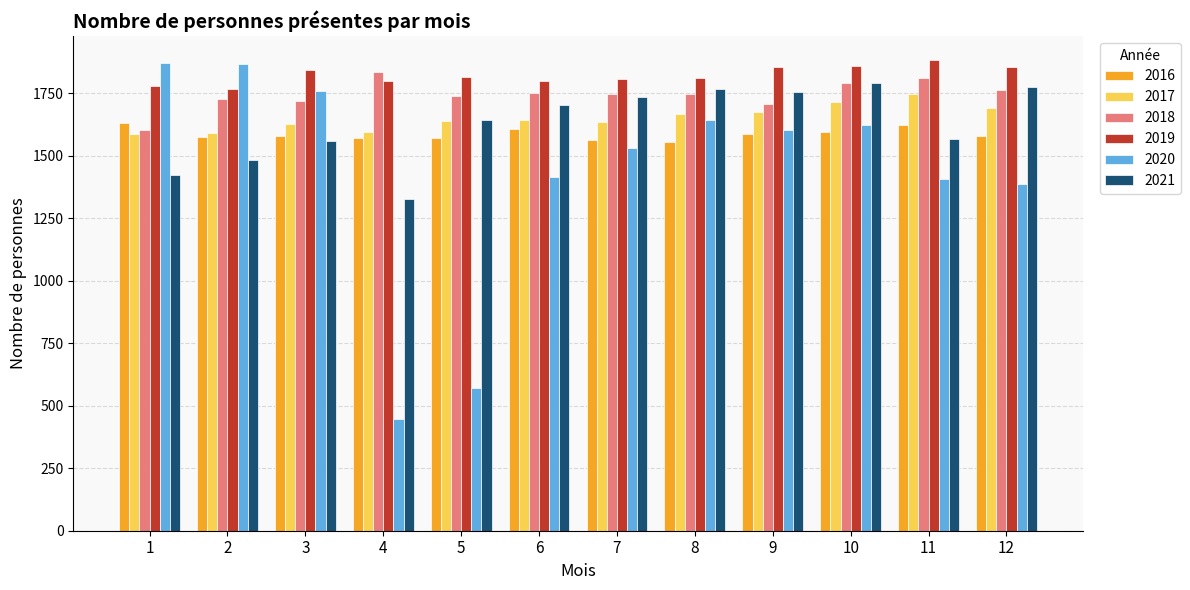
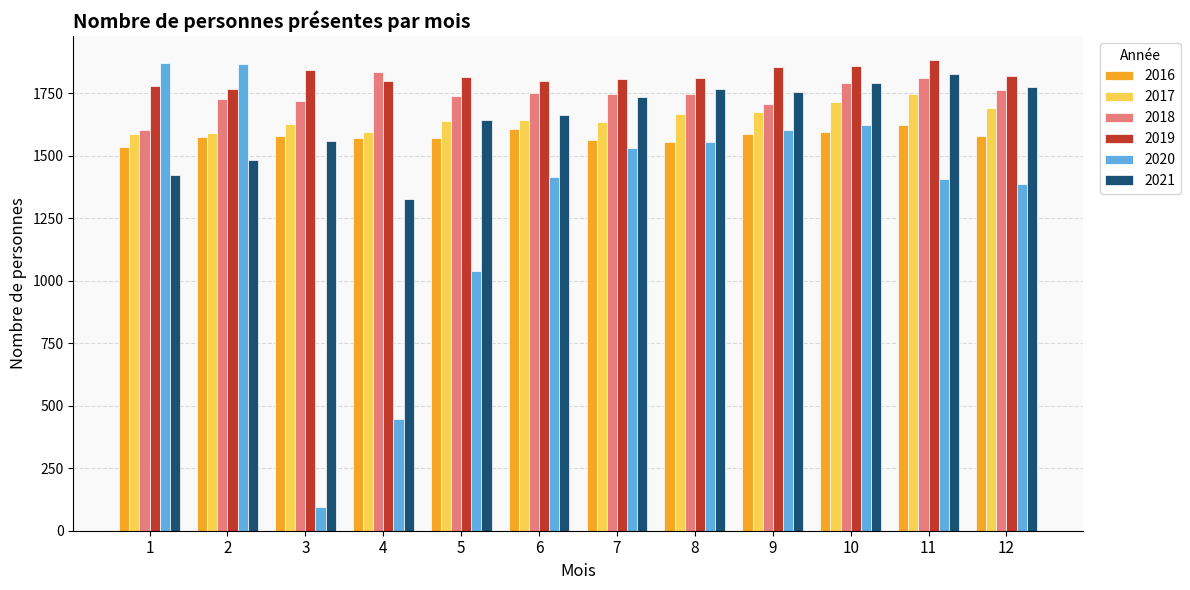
  {
    "2016": {
-     "1": 1630,
+     "1": 1540,
      "2": 1570,
      "3": 1580,
      "4": 1570,
      "5": 1570,
      "6": 1610,
      "7": 1560,
      "8": 1550,
      "9": 1590,
      "10": 1590,
      "11": 1620,
      "12": 1580
    },
    "2017": {
      "1": 1590,
      "2": 1590,
      "3": 1630,
      "4": 1590,
      "5": 1640,
      "6": 1640,
      "7": 1630,
      "8": 1670,
      "9": 1680,
      "10": 1720,
      "11": 1750,
      "12": 1690
    },
    "2018": {
      "1": 1600,
      "2": 1730,
      "3": 1720,
      "4": 1840,
      "5": 1740,
      "6": 1750,
      "7": 1750,
      "8": 1750,
      "9": 1710,
      "10": 1790,
      "11": 1810,
      "12": 1760
    },
    "2019": {
      "1": 1780,
      "2": 1770,
      "3": 1840,
      "4": 1800,
      "5": 1810,
      "6": 1800,
      "7": 1810,
      "8": 1810,
      "9": 1850,
      "10": 1860,
      "11": 1890,
-     "12": 1850
+     "12": 1820
    },
    "2020": {
      "1": 1870,
      "2": 1870,
-     "3": 1760,
+     "3": 100,
      "4": 450,
-     "5": 570,
+     "5": 1040,
      "6": 1420,
      "7": 1530,
-     "8": 1640,
+     "8": 1550,
      "9": 1600,
      "10": 1620,
      "11": 1410,
      "12": 1390
    },
    "2021": {
      "1": 1420,
      "2": 1480,
      "3": 1560,
      "4": 1330,
      "5": 1650,
-     "6": 1710,
+     "6": 1660,
      "7": 1730,
      "8": 1770,
      "9": 1760,
      "10": 1790,
-     "11": 1570,
+     "11": 1830,
      "12": 1770
    }
  }
